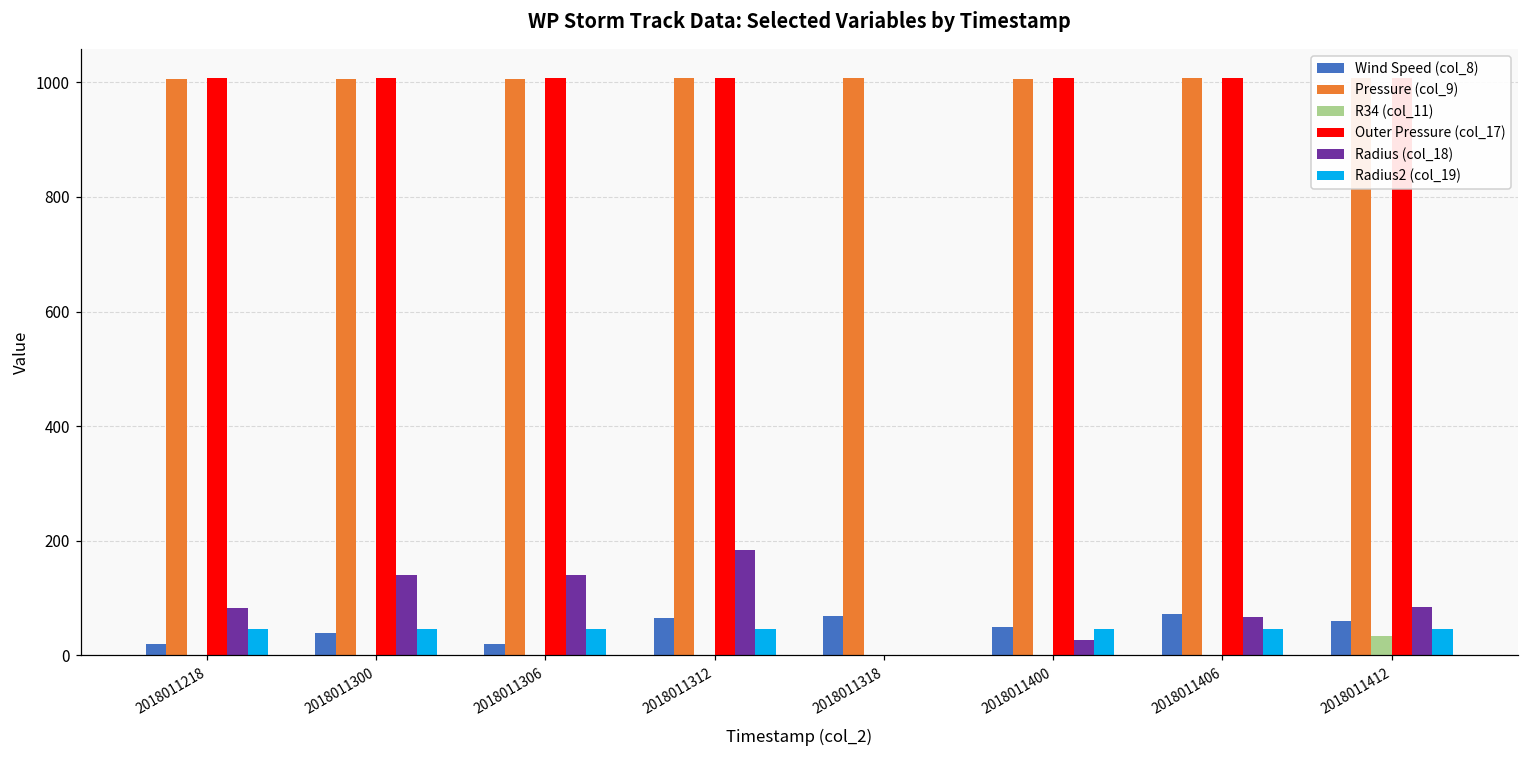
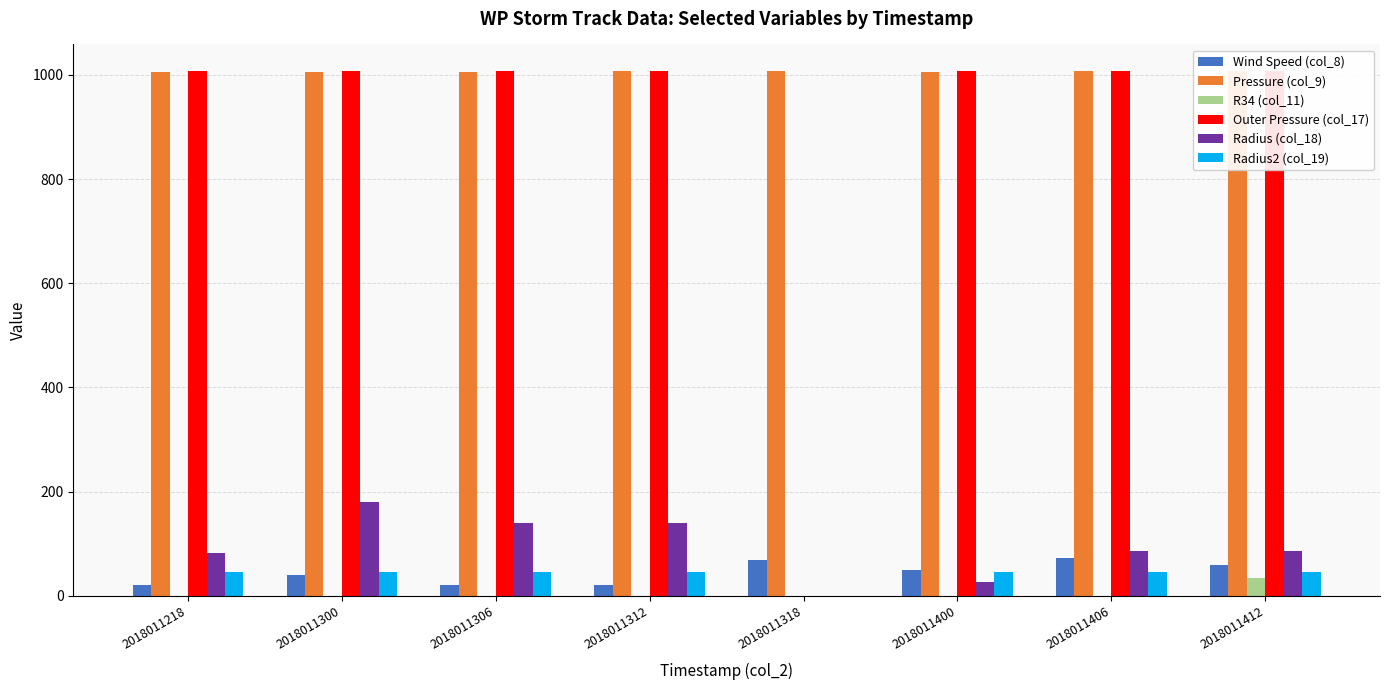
  {
    "Wind Speed (col_8)": {
      "2018011218": 20,
      "2018011300": 40,
      "2018011306": 20,
-     "2018011312": 70,
+     "2018011312": 20,
      "2018011318": 70,
      "2018011400": 50,
      "2018011406": 70,
      "2018011412": 60
    },
    "Pressure (col_9)": {
      "2018011218": 1010,
      "2018011300": 1010,
      "2018011306": 1010,
      "2018011312": 1010,
      "2018011318": 1010,
      "2018011400": 1010,
      "2018011406": 1010
    },
    "R34 (col_11)": {
      "2018011218": 0,
      "2018011300": 0,
      "2018011306": 0,
      "2018011312": 0,
      "2018011318": 0,
      "2018011400": 0,
      "2018011406": 0,
      "2018011412": 30
    },
    "Outer Pressure (col_17)": {
      "2018011218": 1010,
      "2018011300": 1010,
      "2018011306": 1010,
      "2018011312": 1010,
      "2018011318": 0,
      "2018011400": 1010,
      "2018011406": 1010
    },
    "Radius (col_18)": {
      "2018011218": 80,
-     "2018011300": 140,
+     "2018011300": 180,
      "2018011306": 140,
-     "2018011312": 180,
+     "2018011312": 140,
      "2018011318": 0,
      "2018011400": 30,
-     "2018011406": 70,
+     "2018011406": 90,
      "2018011412": 90
    },
    "Radius2 (col_19)": {
      "2018011218": 50,
      "2018011300": 50,
      "2018011306": 50,
      "2018011312": 50,
      "2018011318": 0,
      "2018011400": 50,
      "2018011406": 50,
      "2018011412": 50
    }
  }
